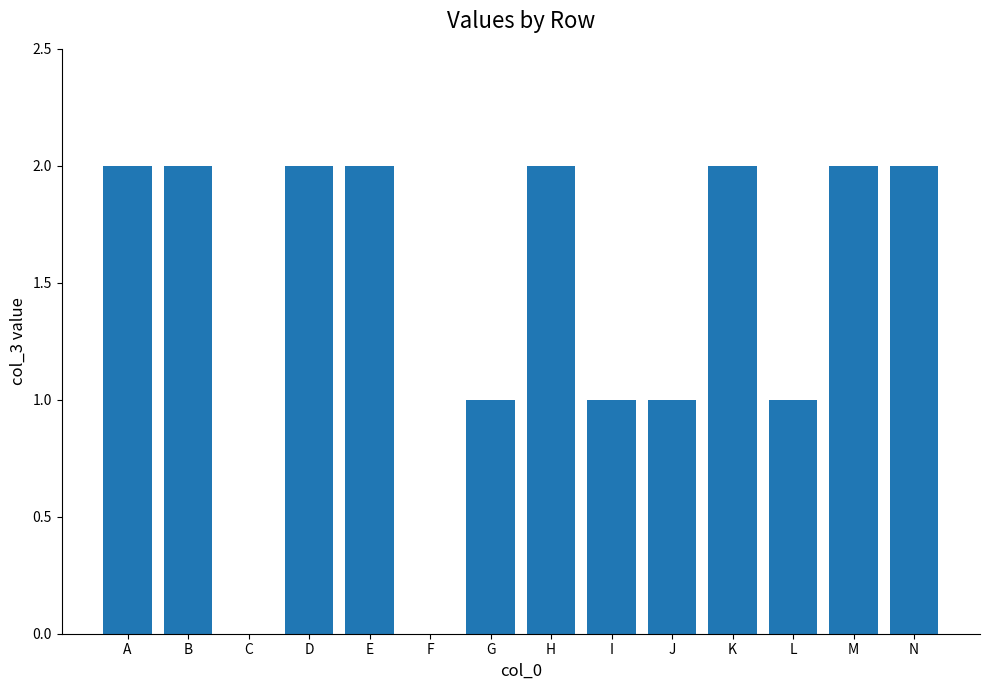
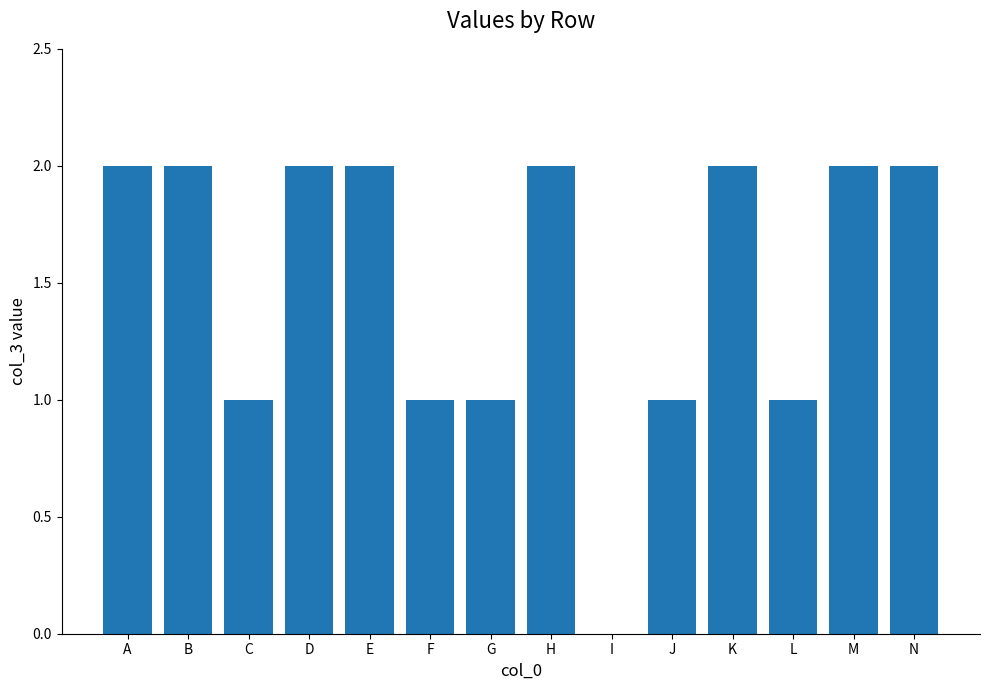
  {
    "A": 2,
    "B": 2,
-   "C": 0,
+   "C": 1,
    "D": 2,
    "E": 2,
-   "F": 0,
+   "F": 1,
    "G": 1,
    "H": 2,
-   "I": 1,
+   "I": 0,
    "J": 1,
    "K": 2,
    "L": 1,
    "M": 2,
    "N": 2
  }
